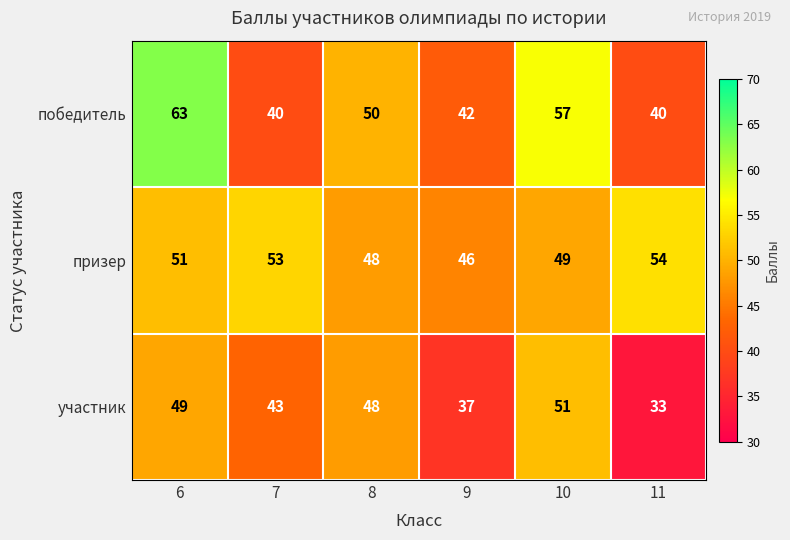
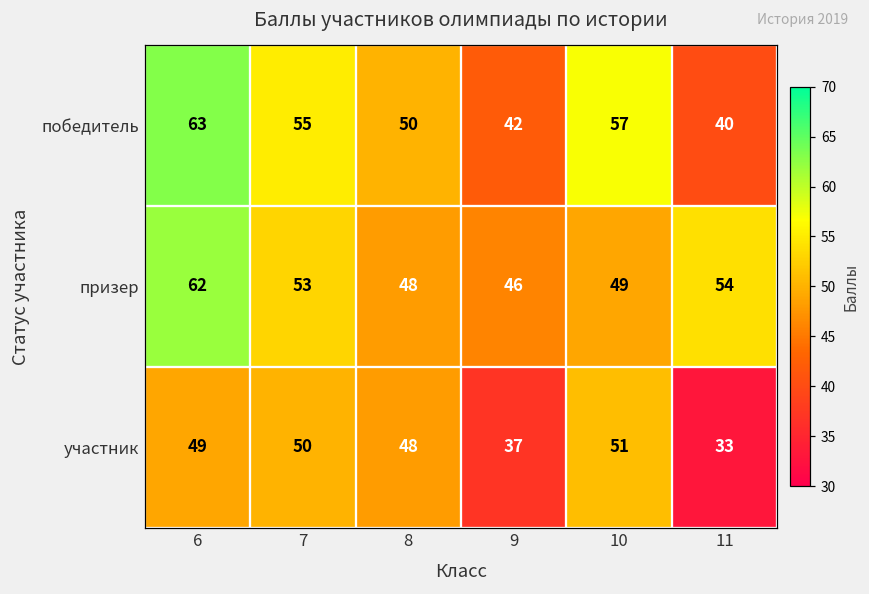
  {
    "победитель": {
      "6": 63,
-     "7": 40,
+     "7": 55,
      "8": 50,
      "9": 42,
      "10": 57,
      "11": 40
    },
    "призер": {
-     "6": 51,
+     "6": 62,
      "7": 53,
      "8": 48,
      "9": 46,
      "10": 49,
      "11": 54
    },
    "участник": {
      "6": 49,
-     "7": 43,
+     "7": 50,
      "8": 48,
      "9": 37,
      "10": 51,
      "11": 33
    }
  }
